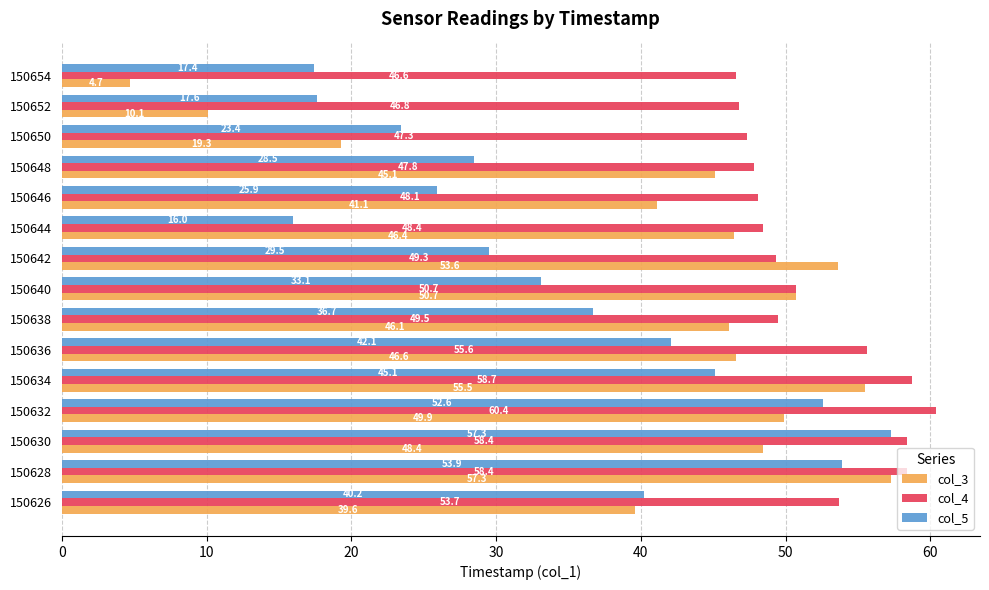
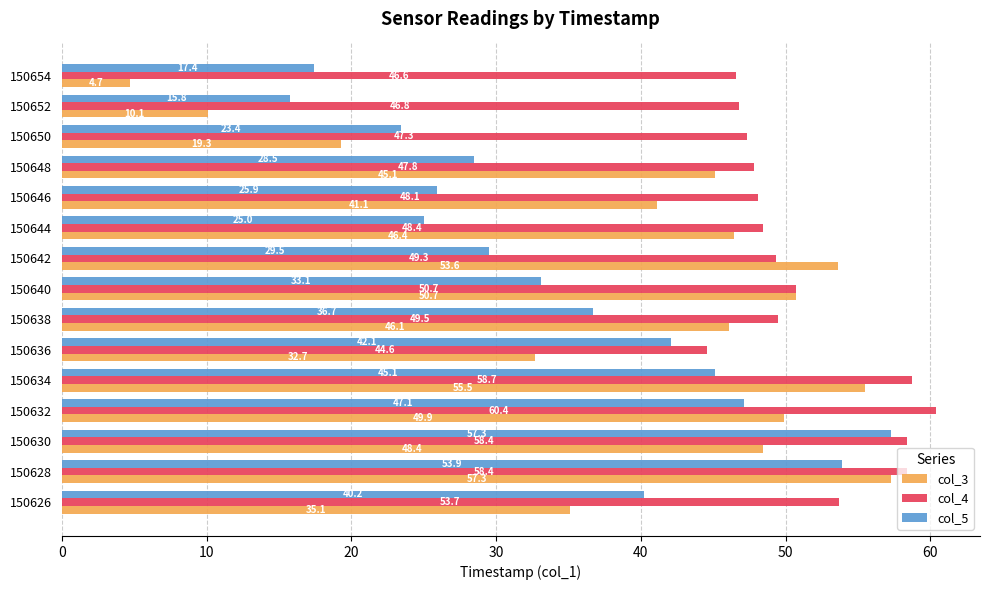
  {
    "col_3": {
      "150654": 4.7,
      "150652": 10.1,
      "150650": 19.3,
      "150648": 45.1,
      "150646": 41.1,
      "150644": 46.4,
      "150642": 53.6,
      "150638": 46.1,
-     "150636": 46.6,
+     "150636": 32.7,
      "150634": 55.5,
      "150632": 49.9,
      "150630": 48.4,
      "150628": 57.3,
-     "150626": 39.6
+     "150626": 35.1
    },
    "col_4": {
      "150654": 46.6,
      "150652": 46.8,
      "150650": 47.3,
      "150648": 47.8,
      "150646": 48.1,
      "150644": 48.4,
      "150642": 49.3,
      "150638": 49.5,
-     "150636": 55.6,
+     "150636": 44.6,
      "150634": 58.7,
      "150632": 60.4,
      "150630": 58.4,
      "150626": 53.7
    },
    "col_5": {
      "150654": 17.4,
-     "150652": 17.6,
+     "150652": 15.8,
      "150650": 23.4,
      "150648": 28.5,
      "150646": 25.9,
-     "150644": 16.0,
+     "150644": 25.0,
      "150642": 29.5,
      "150640": 33.1,
      "150638": 36.7,
      "150636": 42.1,
      "150634": 45.1,
-     "150632": 52.6,
+     "150632": 47.1,
      "150630": 57.3,
      "150628": 53.9,
      "150626": 40.2
    }
  }
